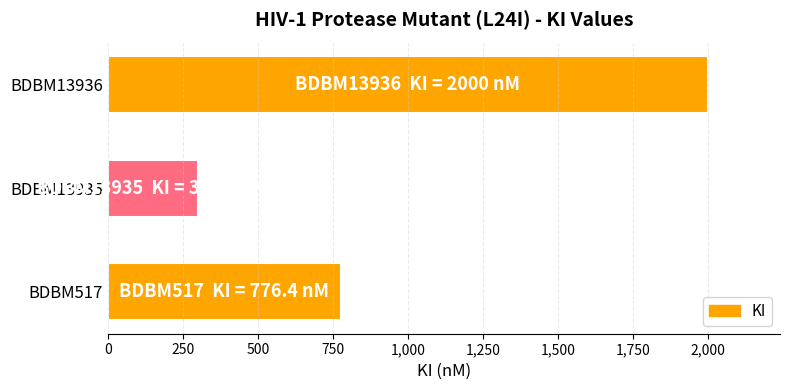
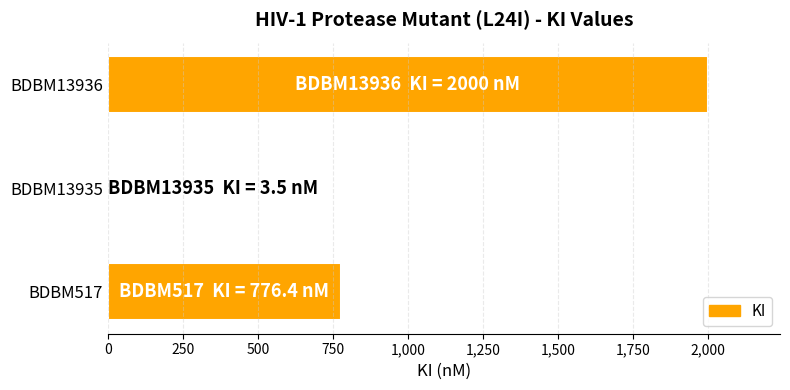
  {
-   "BDBM13935": 300
+   "BDBM13935": 0
  }
